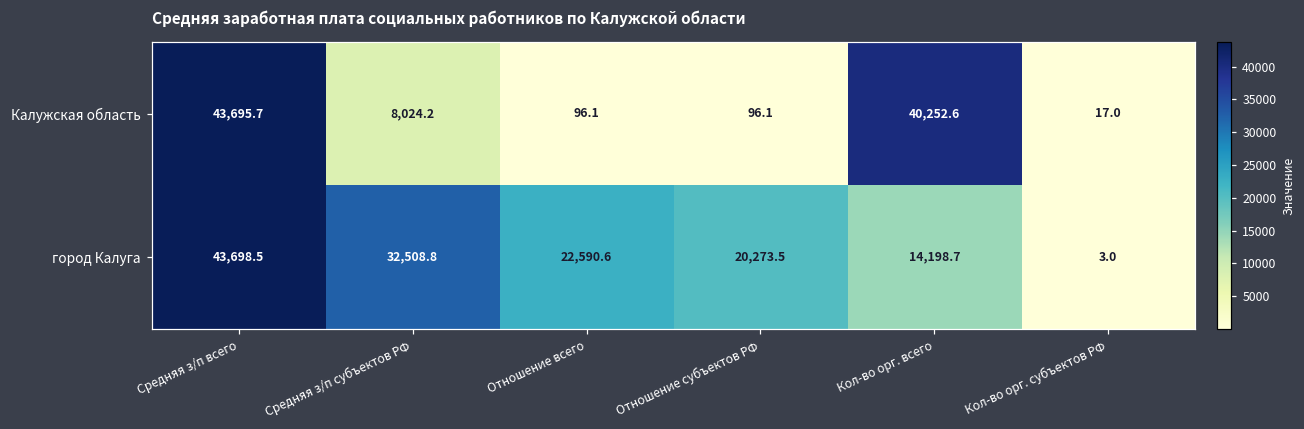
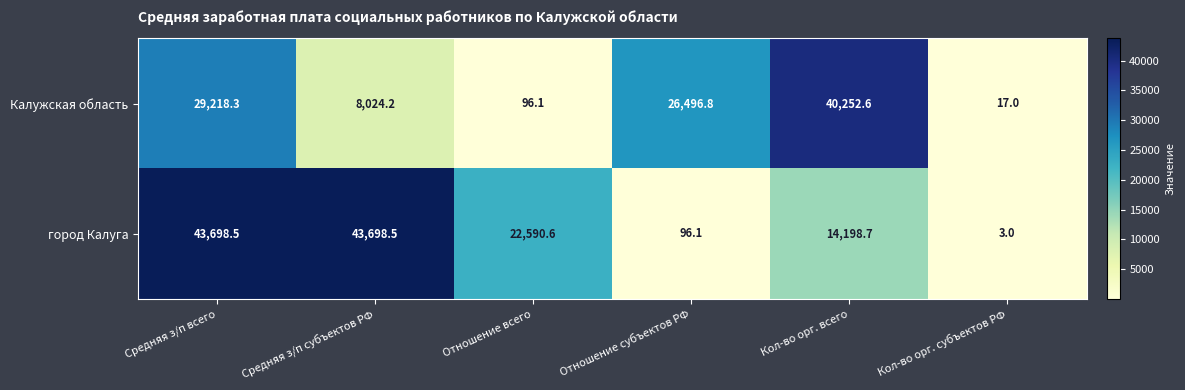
  {
    "Калужская область": {
-     "Средняя з/п всего": "43,695.7",
+     "Средняя з/п всего": "29,218.3",
      "Средняя з/п субъектов РФ": "8,024.2",
      "Отношение всего": "96.1",
-     "Отношение субъектов РФ": "96.1",
+     "Отношение субъектов РФ": "26,496.8",
      "Кол-во орг. всего": "40,252.6",
      "Кол-во орг. субъектов РФ": "17.0"
    },
    "город Калуга": {
      "Средняя з/п всего": "43,698.5",
-     "Средняя з/п субъектов РФ": "32,508.8",
+     "Средняя з/п субъектов РФ": "43,698.5",
      "Отношение всего": "22,590.6",
-     "Отношение субъектов РФ": "20,273.5",
+     "Отношение субъектов РФ": "96.1",
      "Кол-во орг. всего": "14,198.7",
      "Кол-во орг. субъектов РФ": "3.0"
    }
  }
